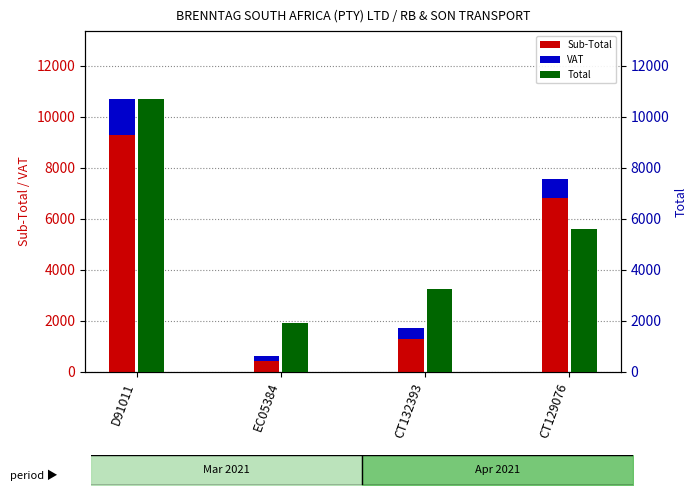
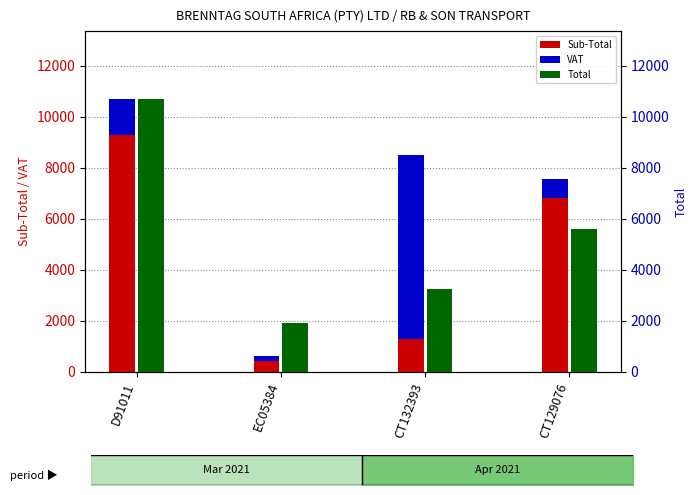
  {
    "BRENNTAG SOUTH AFRICA (PTY) LTD / RB & SON TRANSPORT": {
      "Sub-Total": {
        "D91011": 9300,
        "EC05384": 400,
        "CT132393": 1300,
        "CT129076": 6800
      },
      "VAT": {
        "D91011": 1400,
        "EC05384": 200,
-       "CT132393": 400,
+       "CT132393": 7200,
        "CT129076": 700
      },
      "Total": {
        "D91011": 10700,
        "EC05384": 1900,
        "CT132393": 3300,
        "CT129076": 5600
      }
    }
  }
